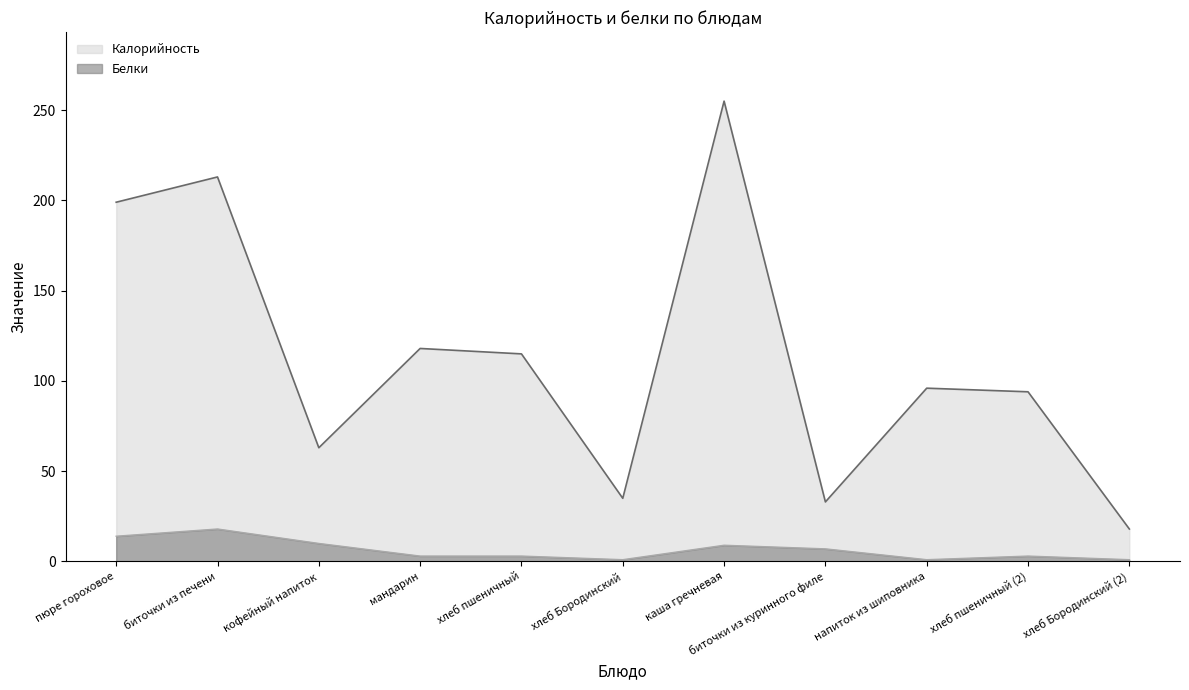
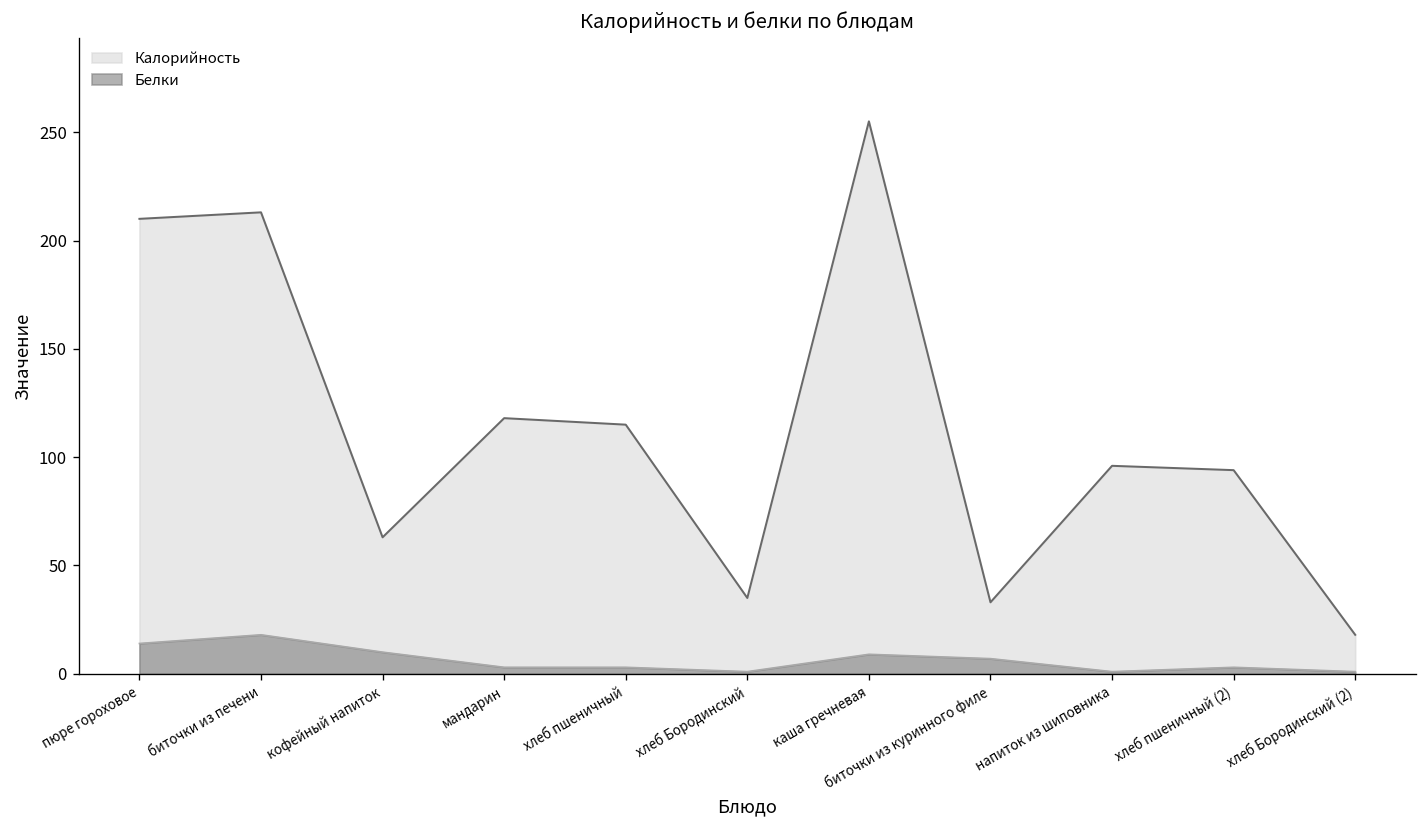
  {
    "Калорийность": {
-     "пюре гороховое": 199,
+     "пюре гороховое": 210,
      "биточки из печени": 213,
      "кофейный напиток": 63,
      "мандарин": 118,
      "хлеб пшеничный": 115,
      "хлеб Бородинский": 35,
      "каша гречневая": 255,
      "биточки из куринного филе": 33,
      "напиток из шиповника": 96,
      "хлеб пшеничный (2)": 94,
      "хлеб Бородинский (2)": 18
    },
    "Белки": {
      "пюре гороховое": 14,
      "биточки из печени": 18,
      "кофейный напиток": 10,
      "мандарин": 3,
      "хлеб пшеничный": 3,
      "хлеб Бородинский": 1,
      "каша гречневая": 9,
      "биточки из куринного филе": 7,
      "напиток из шиповника": 1,
      "хлеб пшеничный (2)": 3,
      "хлеб Бородинский (2)": 1
    }
  }
